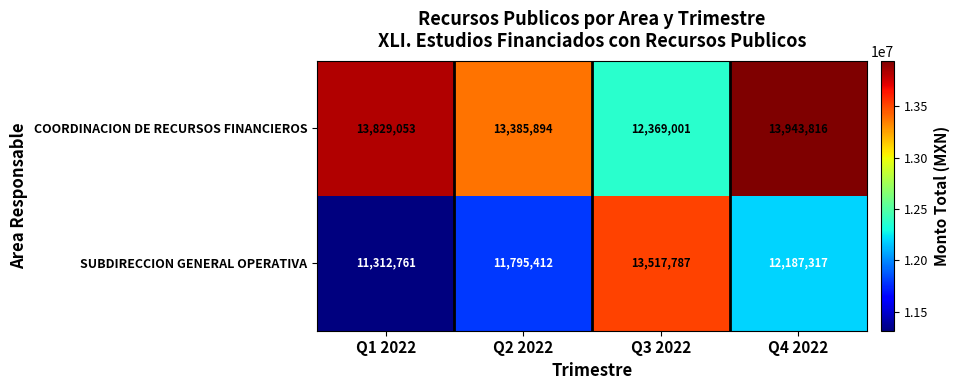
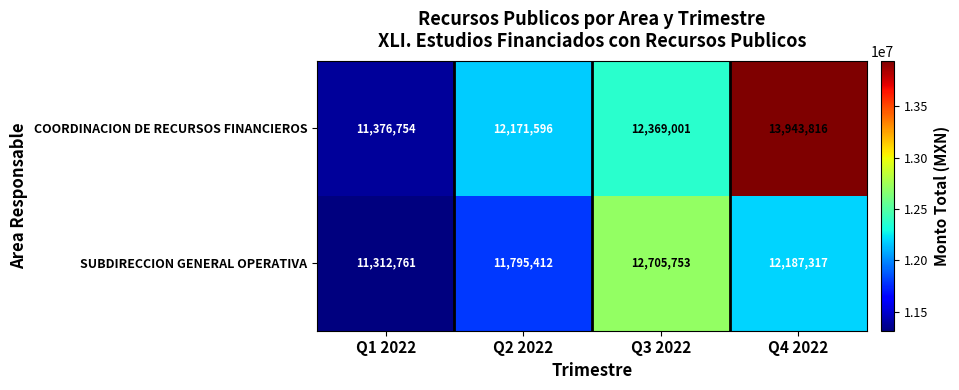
  {
    "COORDINACION DE RECURSOS FINANCIEROS": {
-     "Q1 2022": "13,829,053",
-     "Q2 2022": "13,385,894",
+     "Q1 2022": "11,376,754",
+     "Q2 2022": "12,171,596",
      "Q3 2022": "12,369,001",
      "Q4 2022": "13,943,816"
    },
    "SUBDIRECCION GENERAL OPERATIVA": {
      "Q1 2022": "11,312,761",
      "Q2 2022": "11,795,412",
-     "Q3 2022": "13,517,787",
+     "Q3 2022": "12,705,753",
      "Q4 2022": "12,187,317"
    }
  }
